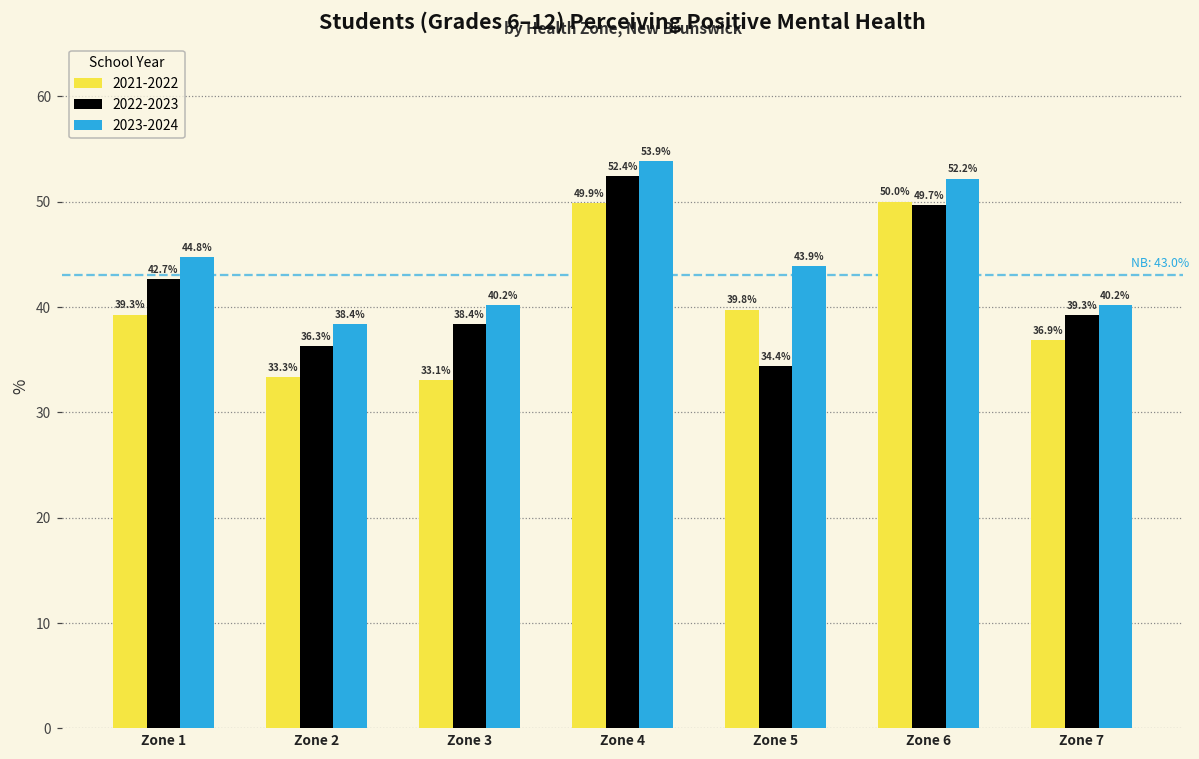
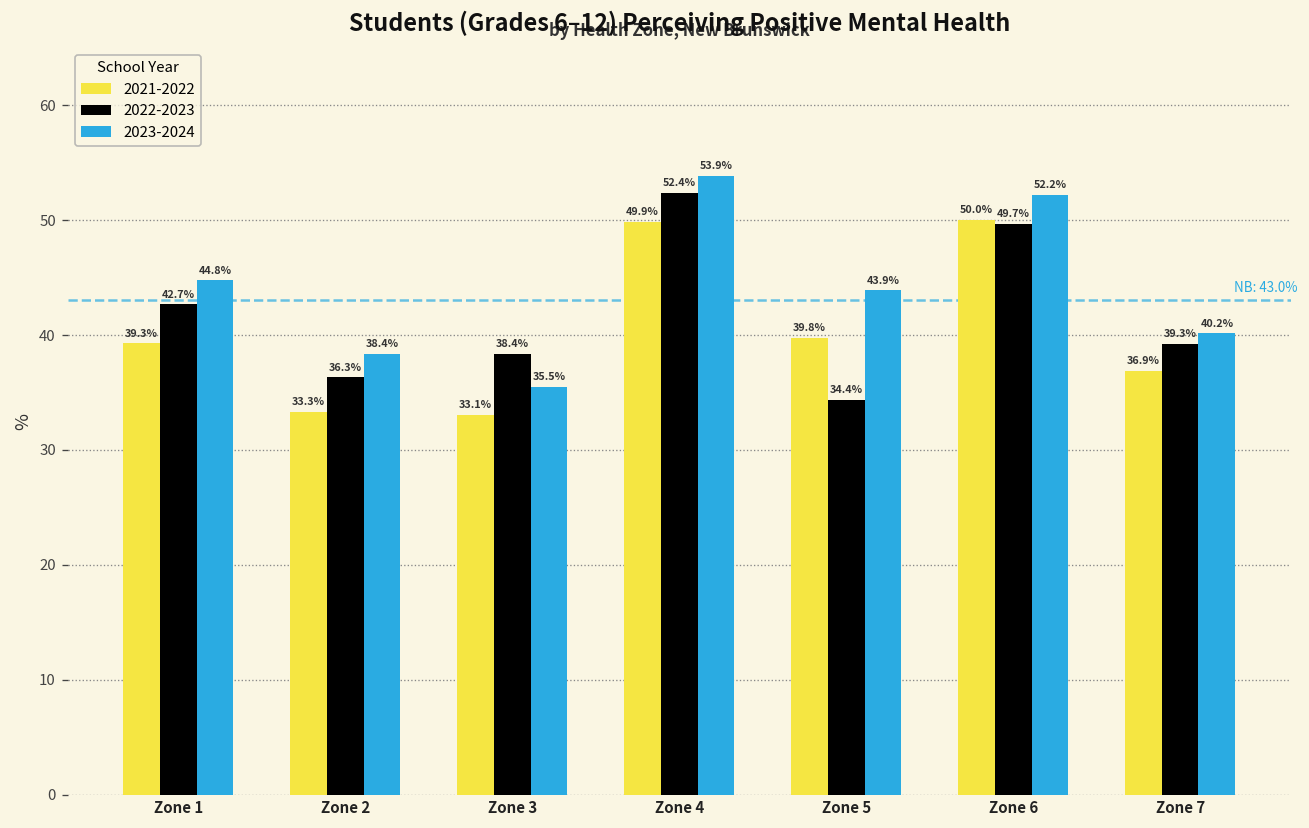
  {
    "2021-2022": {
      "Zone 1": "39.3%",
      "Zone 2": "33.3%",
      "Zone 3": "33.1%",
      "Zone 4": "49.9%",
      "Zone 5": "39.8%",
      "Zone 6": "50.0%",
      "Zone 7": "36.9%"
    },
    "2022-2023": {
      "Zone 1": "42.7%",
      "Zone 2": "36.3%",
      "Zone 3": "38.4%",
      "Zone 4": "52.4%",
      "Zone 5": "34.4%",
      "Zone 6": "49.7%",
      "Zone 7": "39.3%"
    },
    "2023-2024": {
      "Zone 1": "44.8%",
      "Zone 2": "38.4%",
-     "Zone 3": "40.2%",
+     "Zone 3": "35.5%",
      "Zone 4": "53.9%",
      "Zone 5": "43.9%",
      "Zone 6": "52.2%",
      "Zone 7": "40.2%"
    }
  }
